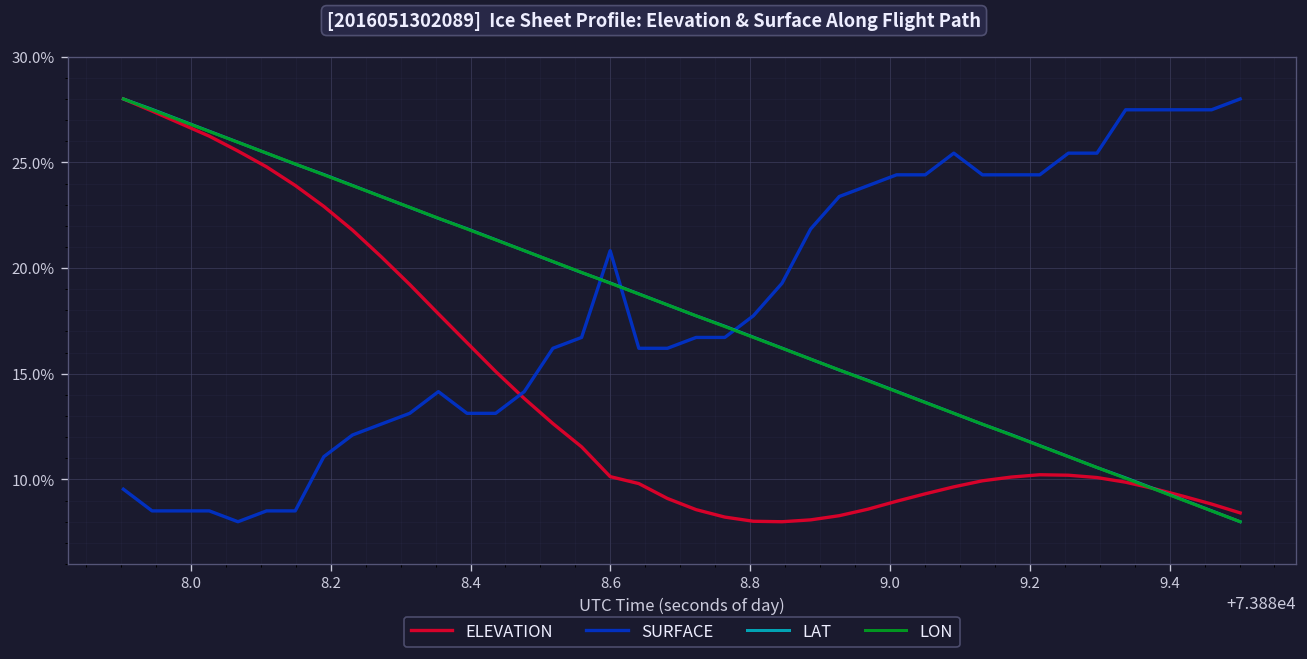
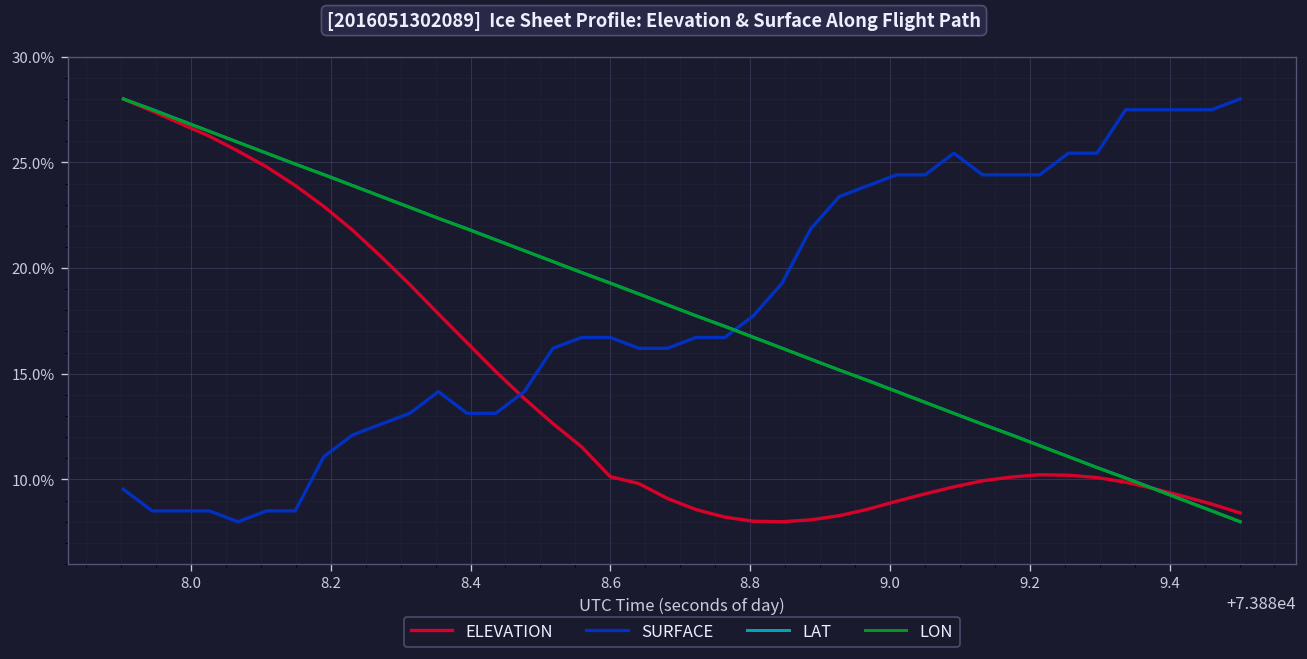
  {
    "ELEVATION": {
      "8.6": "10.1%"
    },
    "SURFACE": {
-     "8.6": "20.8%"
+     "8.6": "16.7%"
    }
  }
